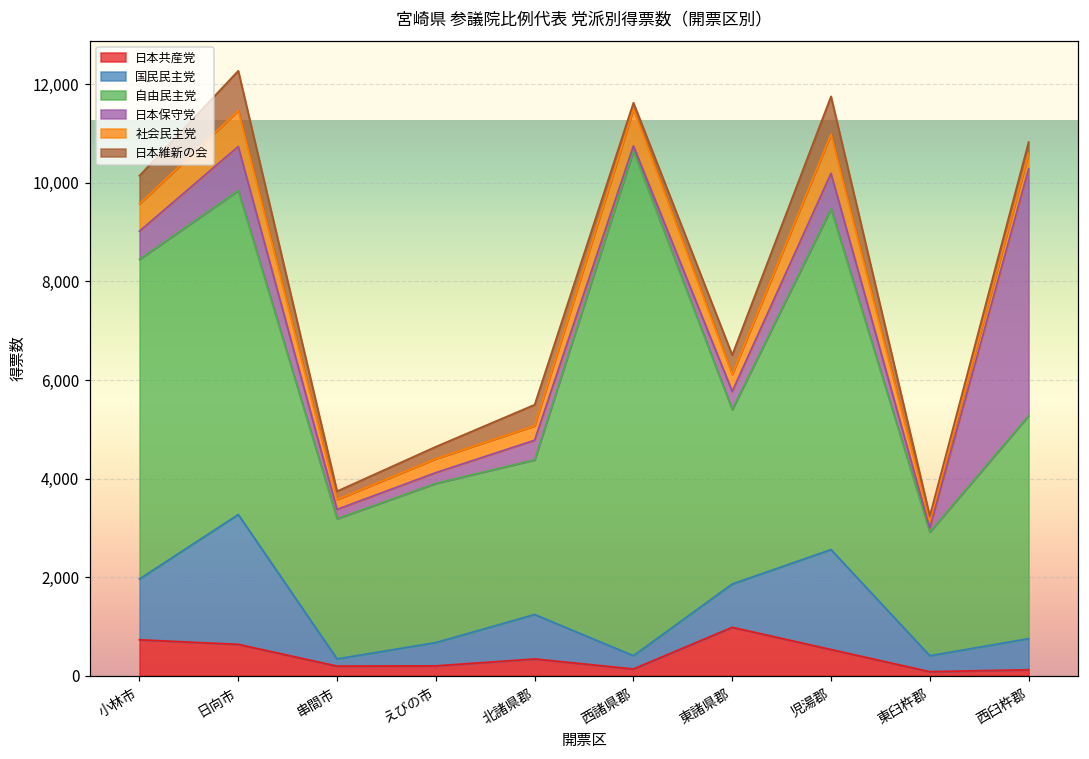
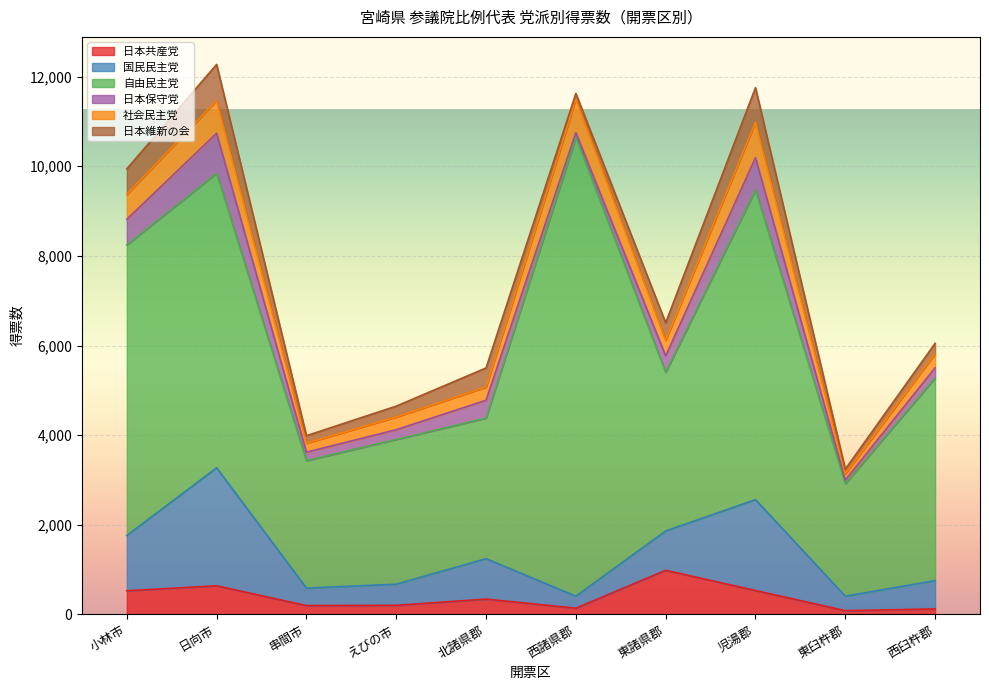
  {
    "日本共産党": {
-     "小林市": "700",
+     "小林市": "500",
      "日向市": "600",
      "串間市": "200",
      "えびの市": "200",
      "北諸県郡": "300",
      "西諸県郡": "100",
      "東諸県郡": "1,000",
      "児湯郡": "500",
      "東臼杵郡": "100",
      "西臼杵郡": "100"
    },
    "国民民主党": {
      "小林市": "1,200",
      "日向市": "2,600",
-     "串間市": "100",
+     "串間市": "400",
      "えびの市": "500",
      "北諸県郡": "900",
      "西諸県郡": "300",
      "東諸県郡": "900",
      "児湯郡": "2,000",
      "東臼杵郡": "300",
      "西臼杵郡": "600"
    },
    "自由民主党": {
      "小林市": "6,500",
      "日向市": "6,600",
      "串間市": "2,800",
      "えびの市": "3,200",
      "北諸県郡": "3,100",
      "西諸県郡": "10,200",
      "東諸県郡": "3,500",
      "児湯郡": "6,900",
      "東臼杵郡": "2,500",
      "西臼杵郡": "4,500"
    },
    "日本保守党": {
      "小林市": "600",
      "日向市": "900",
      "串間市": "200",
      "えびの市": "200",
      "北諸県郡": "400",
      "西諸県郡": "100",
      "東諸県郡": "400",
      "児湯郡": "700",
      "東臼杵郡": "100",
-     "西臼杵郡": "5,000"
+     "西臼杵郡": "200"
    },
    "社会民主党": {
      "小林市": "600",
      "日向市": "700",
      "串間市": "200",
      "えびの市": "300",
      "北諸県郡": "300",
      "西諸県郡": "700",
      "東諸県郡": "300",
      "児湯郡": "800",
      "東臼杵郡": "100",
      "西臼杵郡": "300"
    },
    "日本維新の会": {
      "小林市": "600",
      "日向市": "800",
      "串間市": "200",
      "えびの市": "200",
      "北諸県郡": "400",
      "西諸県郡": "100",
      "東諸県郡": "400",
      "児湯郡": "800",
      "東臼杵郡": "100",
      "西臼杵郡": "200"
    }
  }
